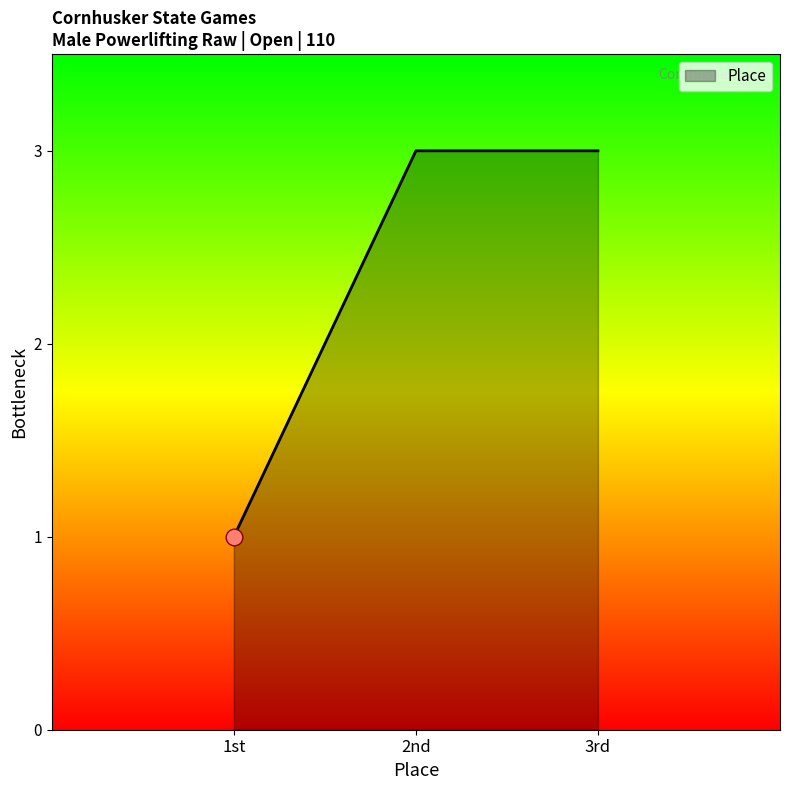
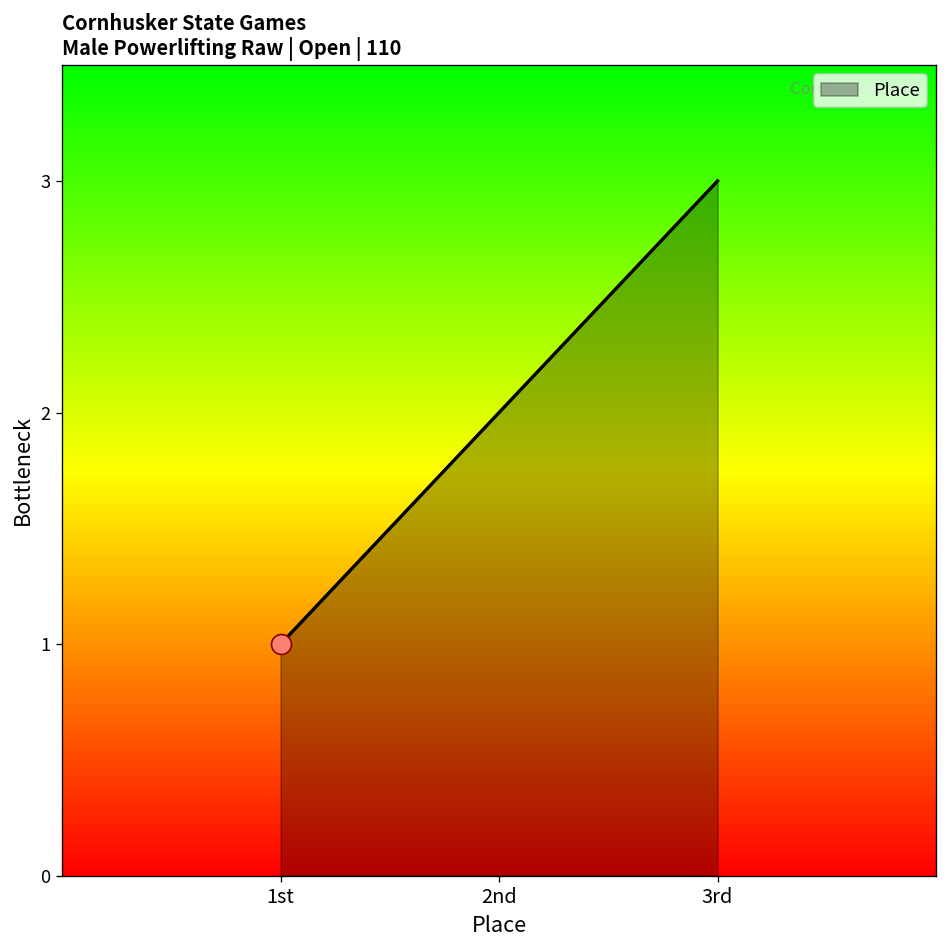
  {
    "Place": {
-     "2nd": 3,
+     "2nd": 2,
      "3rd": 3
    }
  }
